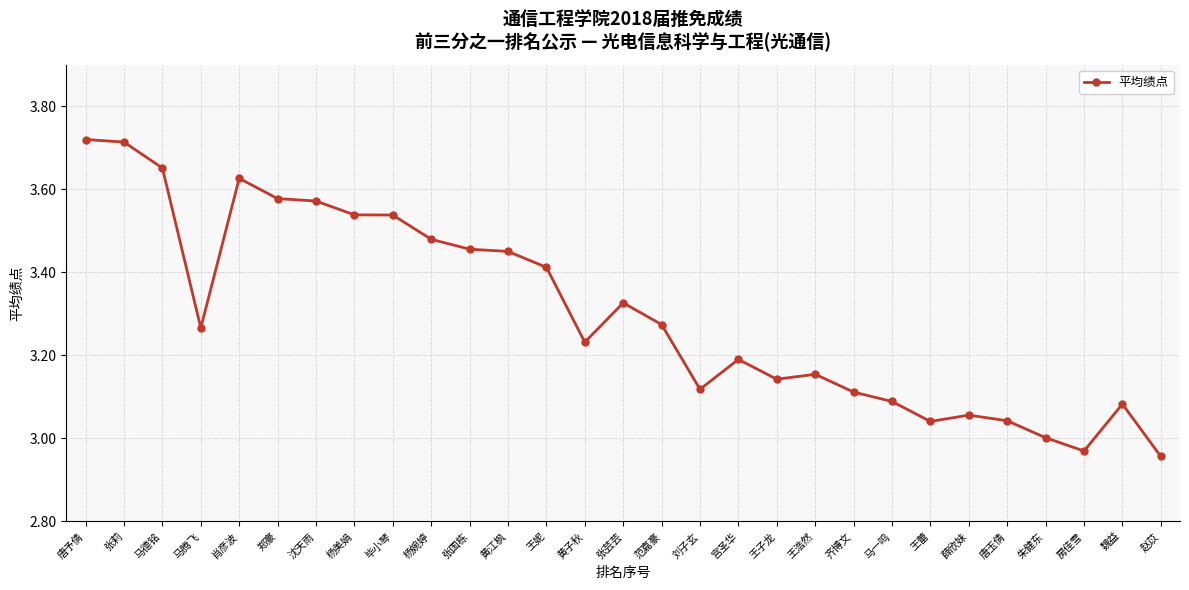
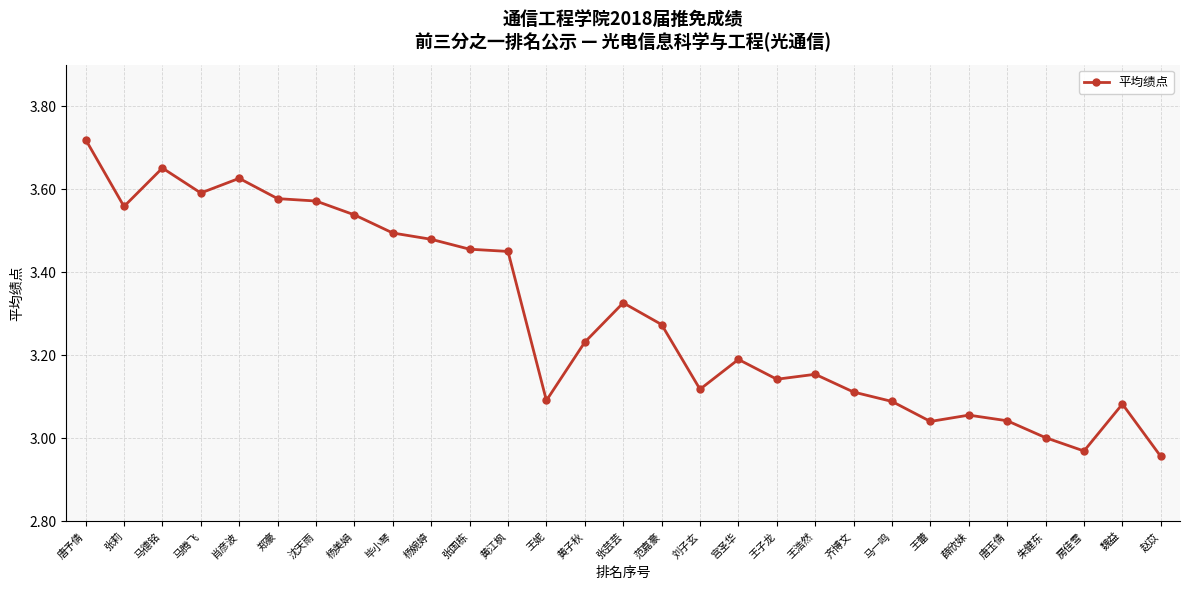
  {
    "唐予倩": 3.72,
-   "张莉": 3.71,
+   "张莉": 3.56,
    "马德铭": 3.65,
-   "马腾飞": 3.27,
+   "马腾飞": 3.59,
    "肖彦波": 3.63,
    "郑豪": 3.58,
    "沈天雨": 3.57,
    "杨美娟": 3.54,
-   "毕小琴": 3.54,
+   "毕小琴": 3.49,
    "杨婉婷": 3.48,
    "张国栋": 3.46,
    "黄江枫": 3.45,
-   "王妮": 3.41,
+   "王妮": 3.09,
    "黄子秋": 3.23,
    "张芸芸": 3.33,
    "范嘉豪": 3.27,
    "刘子玄": 3.12,
    "宫圣华": 3.19,
    "王子龙": 3.14,
    "王浩然": 3.15,
    "齐博文": 3.11,
    "马一鸣": 3.09,
    "王蕾": 3.04,
    "薛欣妹": 3.06,
    "唐玉倩": 3.04,
    "朱健东": 3.00,
    "房佳雪": 2.97,
    "魏益": 3.08,
    "赵苡": 2.96
  }
